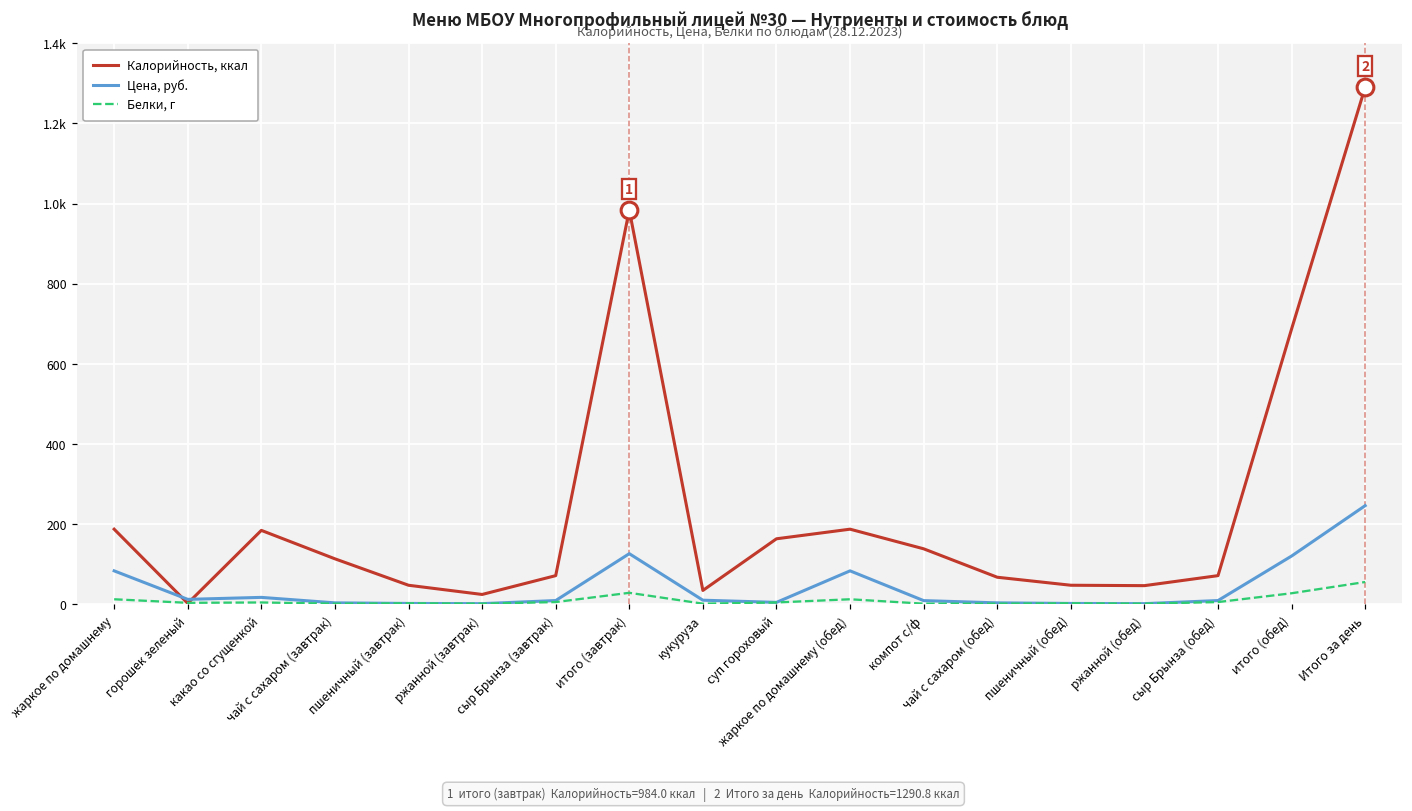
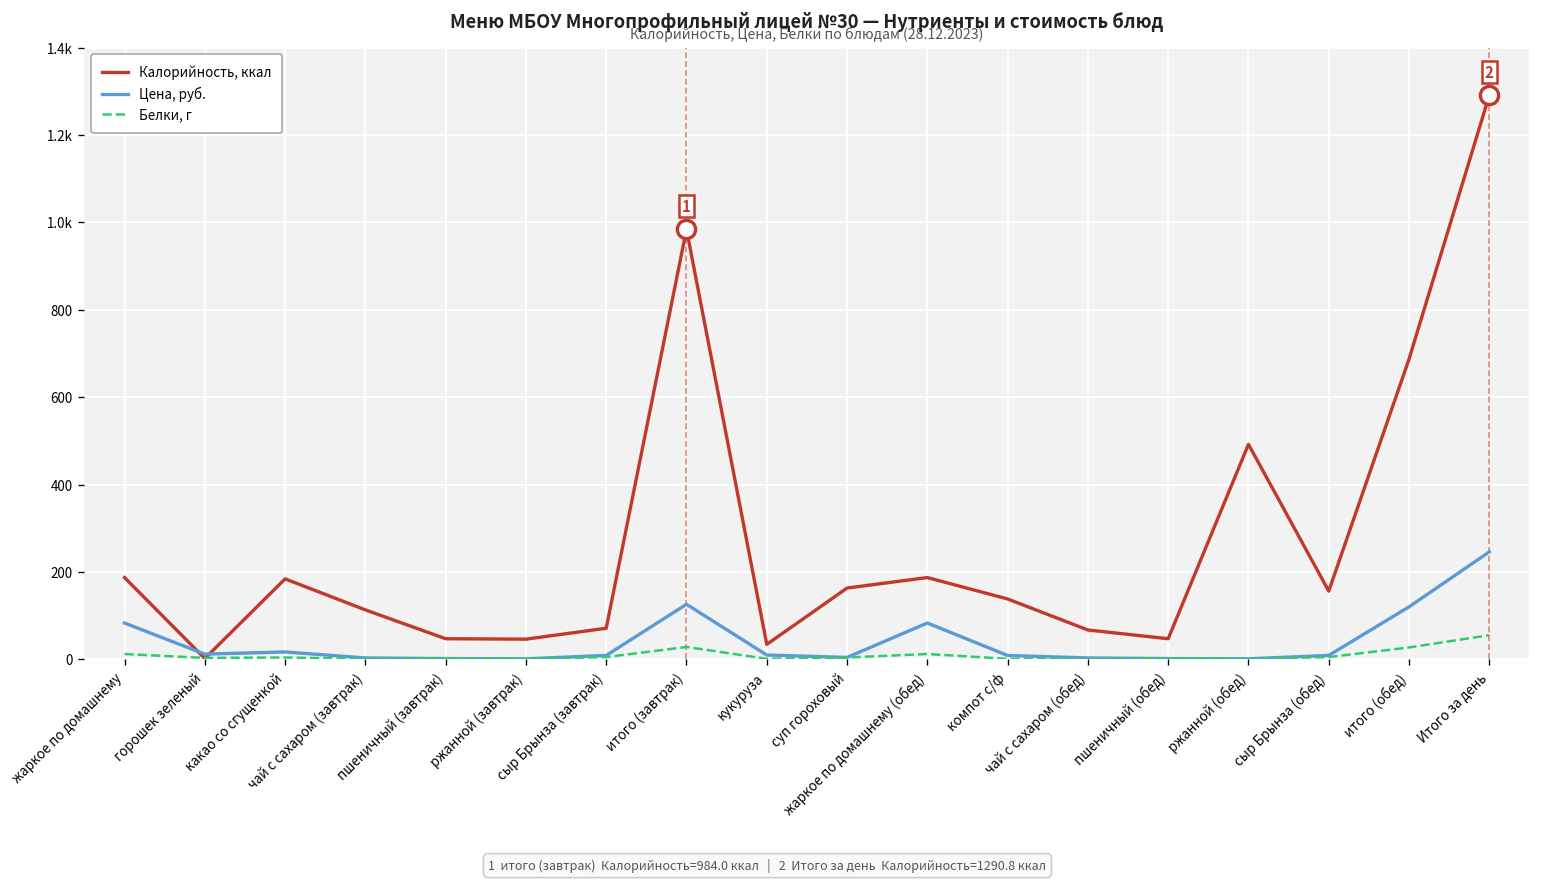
  {
    "Калорийность, ккал": {
      "жаркое по домашнему": 190,
      "какао со сгущенкой": 180,
      "чай с сахаром (завтрак)": 110,
      "пшеничный (завтрак)": 50,
-     "ржанной (завтрак)": 20,
+     "ржанной (завтрак)": 50,
      "сыр Брынза (завтрак)": 70,
      "кукуруза": 30,
      "суп гороховый": 160,
      "жаркое по домашнему (обед)": 190,
      "компот с/ф": 140,
      "чай с сахаром (обед)": 70,
      "пшеничный (обед)": 50,
-     "ржанной (обед)": 50,
-     "сыр Брынза (обед)": 70,
+     "ржанной (обед)": 490,
+     "сыр Брынза (обед)": 160,
      "итого (обед)": 690
    },
    "Цена, руб.": {
      "жаркое по домашнему": 80,
      "горошек зеленый": 10,
      "какао со сгущенкой": 20,
      "итого (завтрак)": 130,
      "кукуруза": 10,
      "жаркое по домашнему (обед)": 80,
      "компот с/ф": 10,
      "итого (обед)": 120,
      "Итого за день": 250
    },
    "Белки, г": {
      "жаркое по домашнему": 10,
      "какао со сгущенкой": 0,
      "итого (завтрак)": 30,
      "кукуруза": 0,
      "жаркое по домашнему (обед)": 10,
      "компот с/ф": 0,
      "итого (обед)": 30,
      "Итого за день": 60
    }
  }
